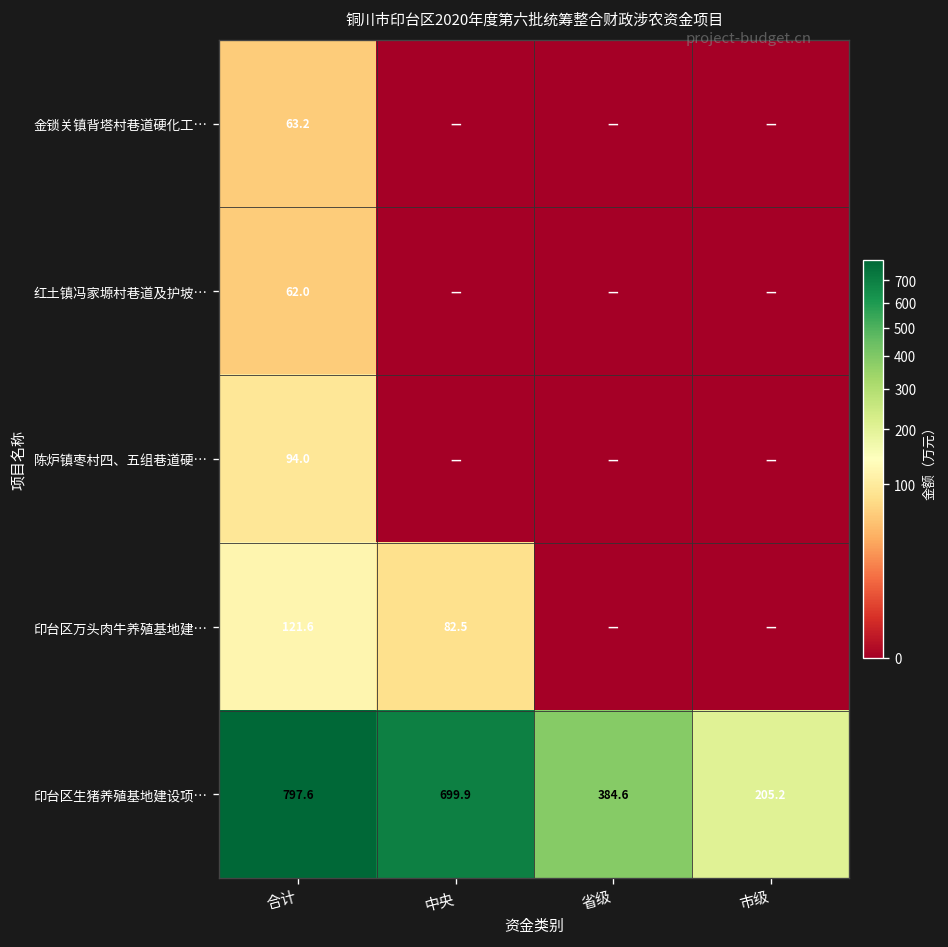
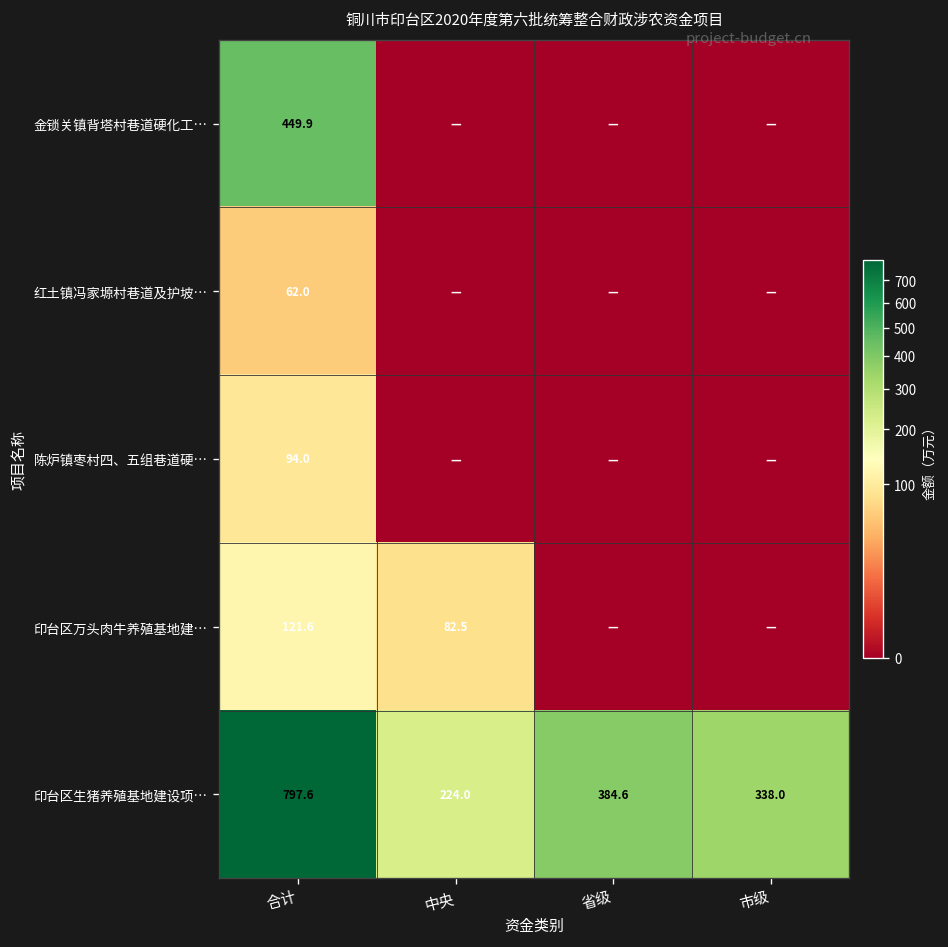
  {
    "金锁关镇背塔村巷道硬化工…": {
-     "合计": 63.2
+     "合计": 449.9
    },
    "红土镇冯家塬村巷道及护坡…": {
      "合计": 62.0
    },
    "陈炉镇枣村四、五组巷道硬…": {
      "合计": 94.0
    },
    "印台区万头肉牛养殖基地建…": {
      "合计": 121.6,
      "中央": 82.5
    },
    "印台区生猪养殖基地建设项…": {
      "合计": 797.6,
-     "中央": 699.9,
+     "中央": 224.0,
      "省级": 384.6,
-     "市级": 205.2
+     "市级": 338.0
    }
  }
